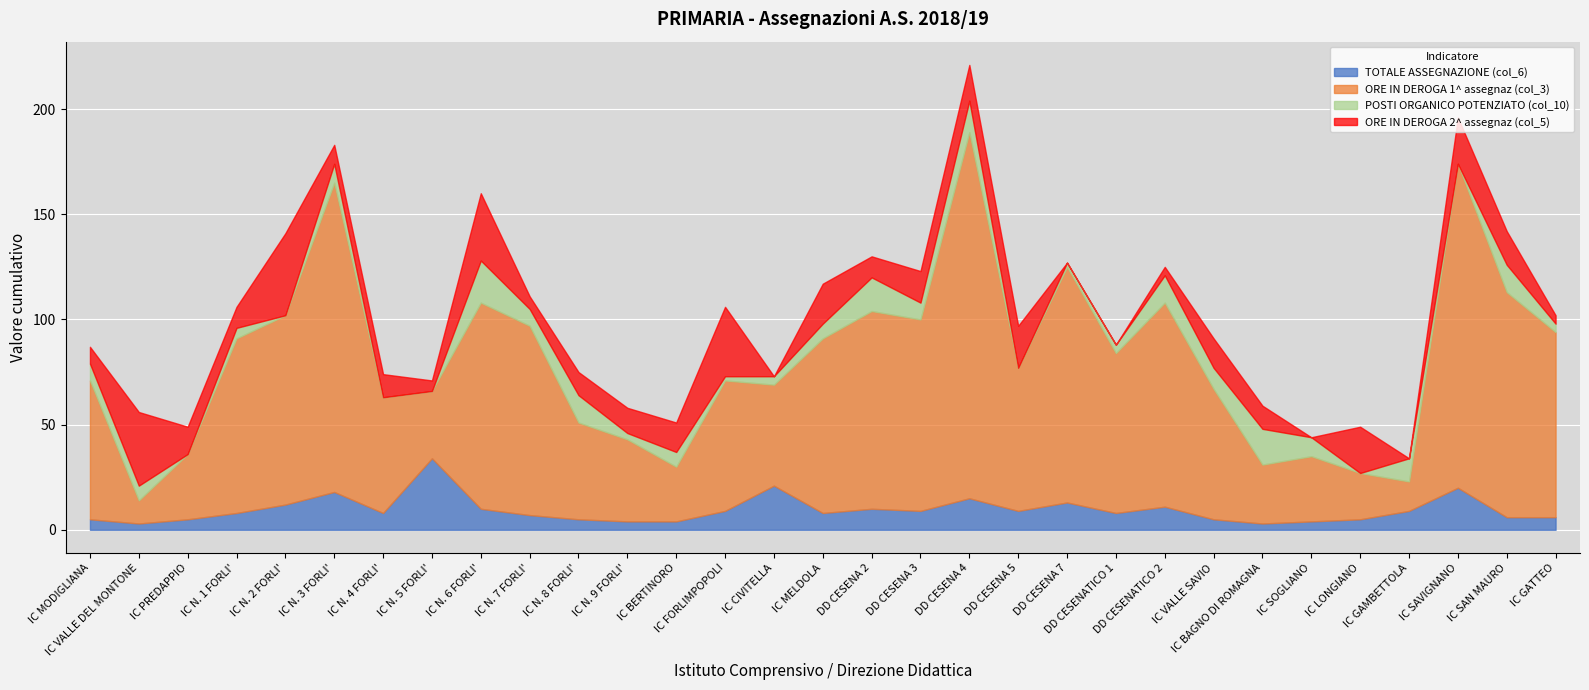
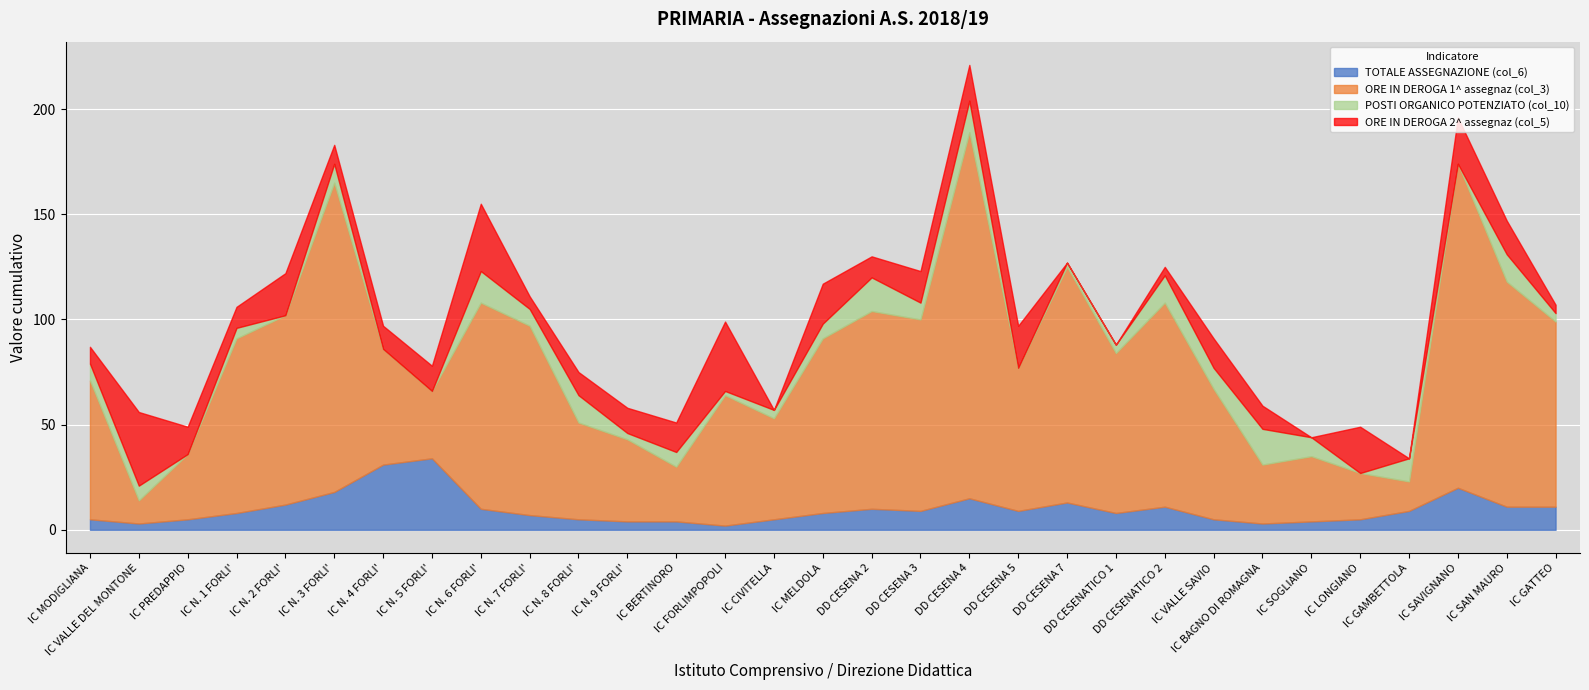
  {
    "TOTALE ASSEGNAZIONE (col_6)": {
      "IC MODIGLIANA": 5,
      "IC VALLE DEL MONTONE": 3,
      "IC PREDAPPIO": 5,
      "IC N. 1 FORLI'": 8,
      "IC N. 2 FORLI'": 12,
      "IC N. 3 FORLI'": 18,
-     "IC N. 4 FORLI'": 8,
+     "IC N. 4 FORLI'": 31,
      "IC N. 5 FORLI'": 34,
      "IC N. 6 FORLI'": 10,
      "IC N. 7 FORLI'": 7,
      "IC N. 8 FORLI'": 5,
      "IC N. 9 FORLI'": 4,
      "IC BERTINORO": 4,
-     "IC FORLIMPOPOLI": 9,
-     "IC CIVITELLA": 21,
+     "IC FORLIMPOPOLI": 2,
+     "IC CIVITELLA": 5,
      "IC MELDOLA": 8,
      "DD CESENA 2": 10,
      "DD CESENA 3": 9,
      "DD CESENA 4": 15,
      "DD CESENA 5": 9,
      "DD CESENA 7": 13,
      "DD CESENATICO 1": 8,
      "DD CESENATICO 2": 11,
      "IC VALLE SAVIO": 5,
      "IC BAGNO DI ROMAGNA": 3,
      "IC SOGLIANO": 4,
      "IC LONGIANO": 5,
      "IC GAMBETTOLA": 9,
      "IC SAVIGNANO": 20,
-     "IC SAN MAURO": 6,
-     "IC GATTEO": 6
+     "IC SAN MAURO": 11,
+     "IC GATTEO": 11
    },
    "ORE IN DEROGA 1^ assegnaz (col_3)": {
      "IC MODIGLIANA": 66,
      "IC VALLE DEL MONTONE": 11,
      "IC N. 1 FORLI'": 83,
      "IC N. 3 FORLI'": 147,
      "IC N. 6 FORLI'": 98,
      "IC N. 7 FORLI'": 90,
      "IC N. 8 FORLI'": 46,
      "IC N. 9 FORLI'": 39,
      "IC BERTINORO": 26,
      "IC FORLIMPOPOLI": 62,
      "IC CIVITELLA": 48,
      "IC MELDOLA": 83,
      "DD CESENA 2": 94,
      "DD CESENA 3": 91,
      "DD CESENA 4": 174,
      "DD CESENA 7": 112,
      "DD CESENATICO 1": 76,
      "DD CESENATICO 2": 97,
      "IC VALLE SAVIO": 62,
      "IC BAGNO DI ROMAGNA": 28,
      "IC SOGLIANO": 31,
      "IC GAMBETTOLA": 14,
      "IC SAN MAURO": 107,
      "IC GATTEO": 88
    },
    "POSTI ORGANICO POTENZIATO (col_10)": {
      "IC MODIGLIANA": 8,
      "IC VALLE DEL MONTONE": 7,
      "IC N. 1 FORLI'": 5,
      "IC N. 3 FORLI'": 9,
-     "IC N. 6 FORLI'": 20,
+     "IC N. 6 FORLI'": 15,
      "IC N. 7 FORLI'": 8,
      "IC N. 8 FORLI'": 13,
      "IC N. 9 FORLI'": 3,
      "IC BERTINORO": 7,
      "IC FORLIMPOPOLI": 2,
      "IC MELDOLA": 7,
      "DD CESENA 2": 16,
      "DD CESENA 3": 8,
      "DD CESENA 4": 15,
      "DD CESENATICO 2": 13,
      "IC VALLE SAVIO": 10,
      "IC BAGNO DI ROMAGNA": 17,
      "IC SAN MAURO": 13,
      "IC GATTEO": 4
    },
    "ORE IN DEROGA 2^ assegnaz (col_5)": {
      "IC MODIGLIANA": 8,
      "IC VALLE DEL MONTONE": 35,
      "IC PREDAPPIO": 13,
      "IC N. 1 FORLI'": 10,
-     "IC N. 2 FORLI'": 39,
+     "IC N. 2 FORLI'": 20,
      "IC N. 3 FORLI'": 9,
      "IC N. 4 FORLI'": 11,
-     "IC N. 5 FORLI'": 5,
+     "IC N. 5 FORLI'": 12,
      "IC N. 6 FORLI'": 32,
      "IC N. 7 FORLI'": 6,
      "IC N. 8 FORLI'": 11,
      "IC N. 9 FORLI'": 12,
      "IC BERTINORO": 14,
      "IC FORLIMPOPOLI": 33,
      "IC MELDOLA": 19,
      "DD CESENA 2": 10,
      "DD CESENA 3": 15,
      "DD CESENA 4": 17,
      "DD CESENA 5": 20,
      "DD CESENATICO 2": 4,
      "IC VALLE SAVIO": 14,
      "IC BAGNO DI ROMAGNA": 11,
      "IC LONGIANO": 22,
      "IC SAN MAURO": 16,
      "IC GATTEO": 4
    }
  }
